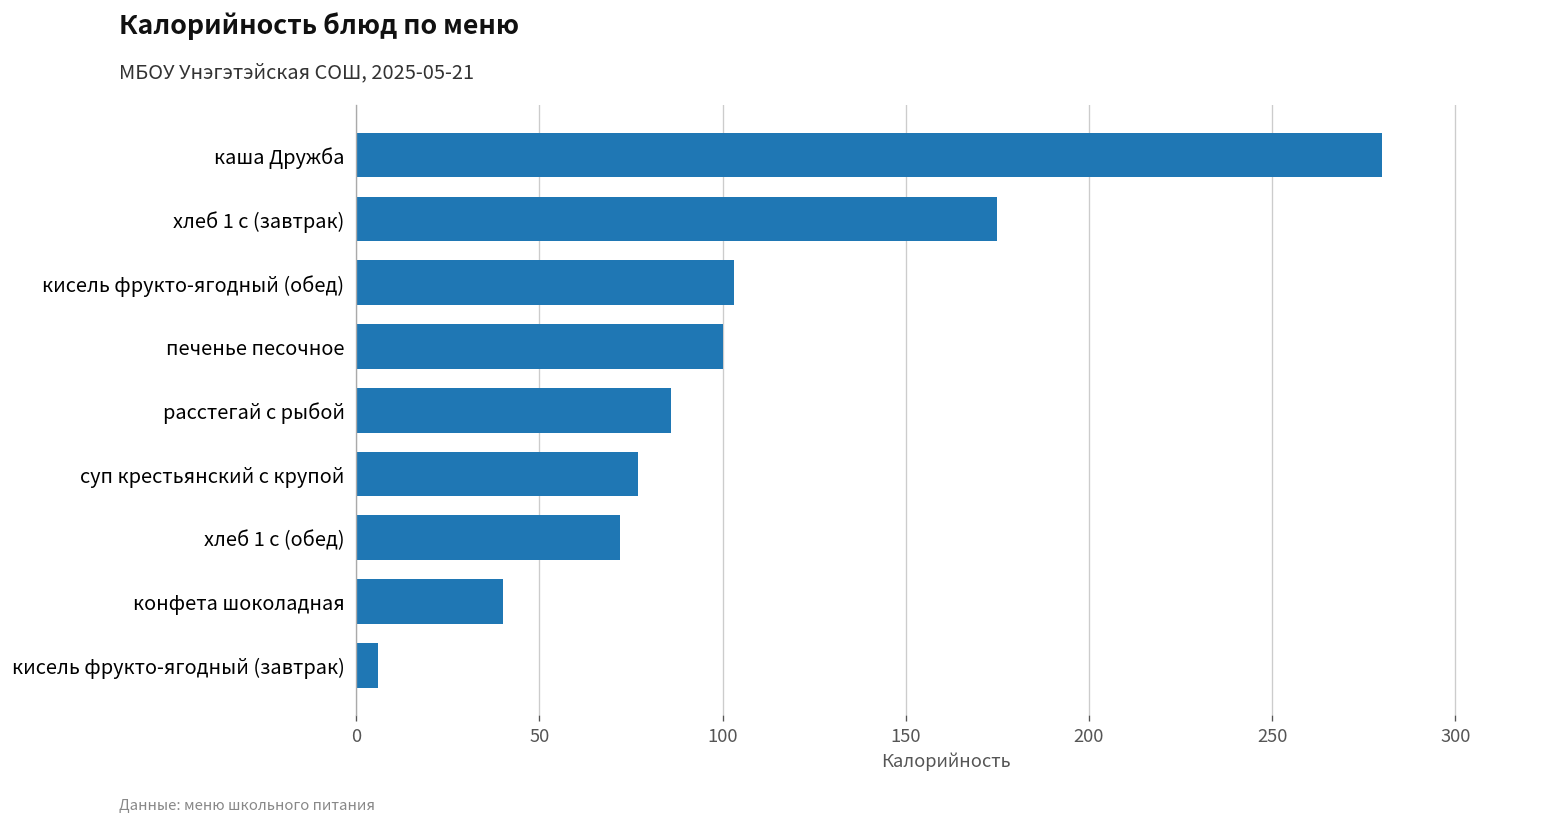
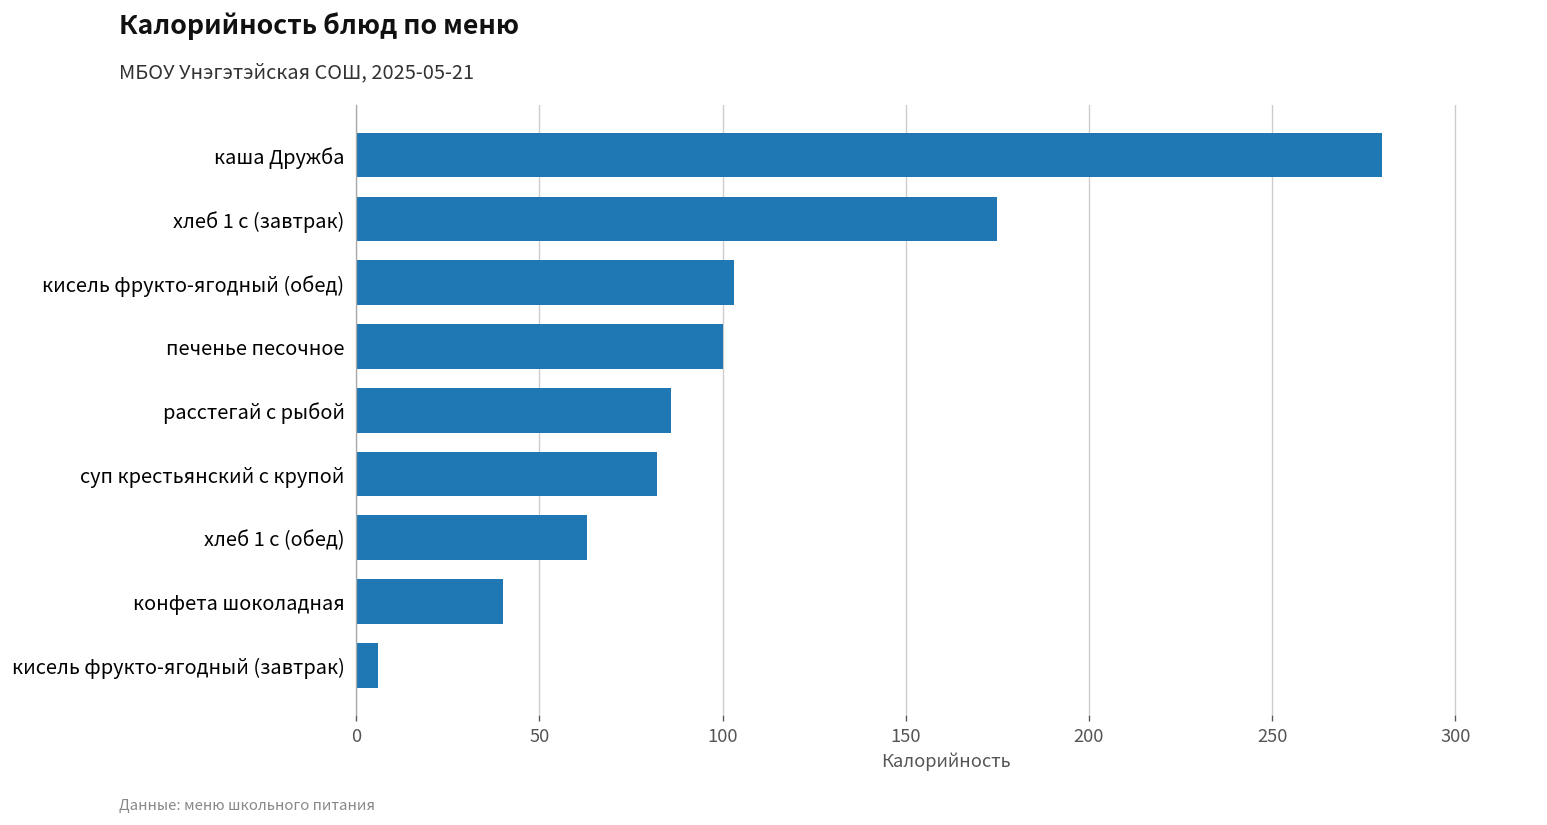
  {
    "каша Дружба": 280,
    "хлеб 1 с (завтрак)": 175,
    "кисель фрукто-ягодный (обед)": 103,
    "печенье песочное": 100,
    "расстегай с рыбой": 86,
-   "суп крестьянский с крупой": 77,
-   "хлеб 1 с (обед)": 72,
+   "суп крестьянский с крупой": 82,
+   "хлеб 1 с (обед)": 63,
    "конфета шоколадная": 40,
    "кисель фрукто-ягодный (завтрак)": 6
  }
